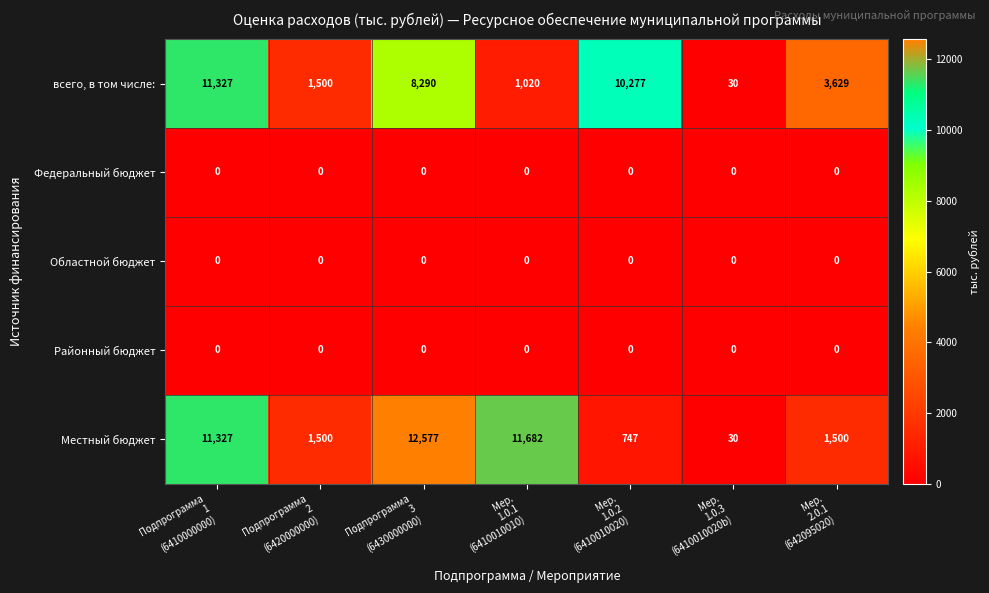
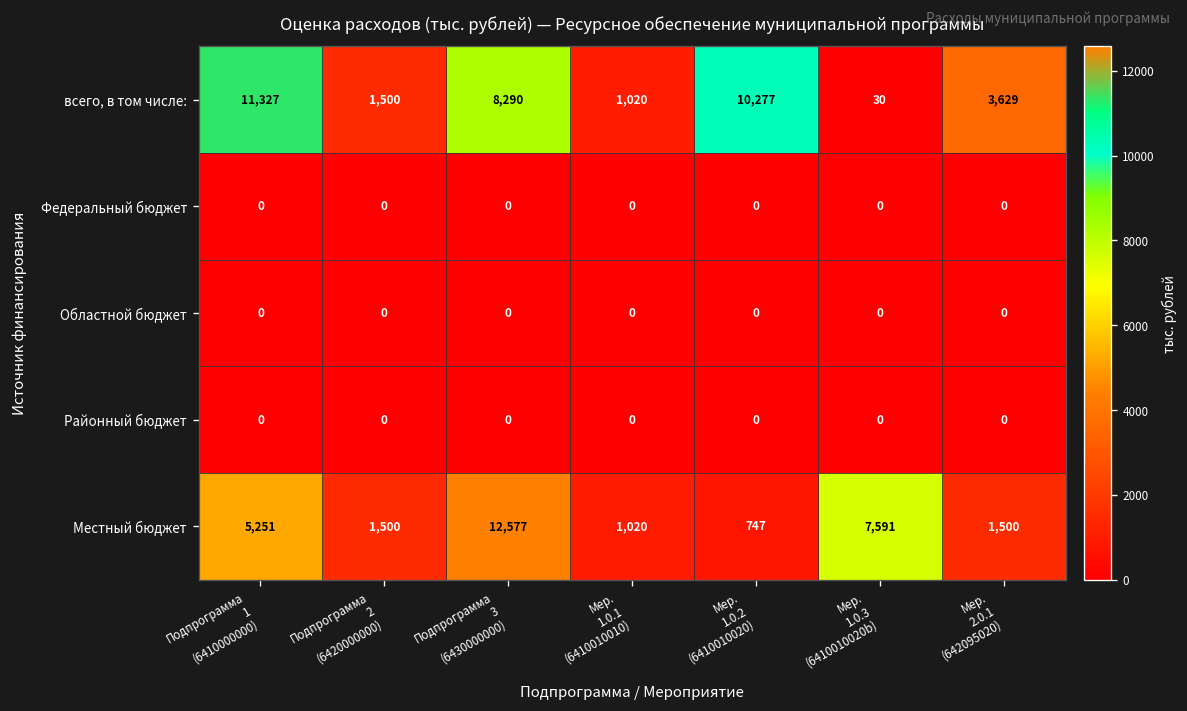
  {
    "всего, в том числе:": {
      "Подпрограмма 1 (6410000000)": "11,327",
      "Подпрограмма 2 (6420000000)": "1,500",
      "Подпрограмма 3 (6430000000)": "8,290",
      "Мер. 1.0.1 (6410010010)": "1,020",
      "Мер. 1.0.2 (6410010020)": "10,277",
      "Мер. 1.0.3 (6410010020b)": "30",
      "Мер. 2.0.1 (642095020)": "3,629"
    },
    "Федеральный бюджет": {
      "Подпрограмма 1 (6410000000)": "0",
      "Подпрограмма 2 (6420000000)": "0",
      "Подпрограмма 3 (6430000000)": "0",
      "Мер. 1.0.1 (6410010010)": "0",
      "Мер. 1.0.2 (6410010020)": "0",
      "Мер. 1.0.3 (6410010020b)": "0",
      "Мер. 2.0.1 (642095020)": "0"
    },
    "Областной бюджет": {
      "Подпрограмма 1 (6410000000)": "0",
      "Подпрограмма 2 (6420000000)": "0",
      "Подпрограмма 3 (6430000000)": "0",
      "Мер. 1.0.1 (6410010010)": "0",
      "Мер. 1.0.2 (6410010020)": "0",
      "Мер. 1.0.3 (6410010020b)": "0",
      "Мер. 2.0.1 (642095020)": "0"
    },
    "Районный бюджет": {
      "Подпрограмма 1 (6410000000)": "0",
      "Подпрограмма 2 (6420000000)": "0",
      "Подпрограмма 3 (6430000000)": "0",
      "Мер. 1.0.1 (6410010010)": "0",
      "Мер. 1.0.2 (6410010020)": "0",
      "Мер. 1.0.3 (6410010020b)": "0",
      "Мер. 2.0.1 (642095020)": "0"
    },
    "Местный бюджет": {
-     "Подпрограмма 1 (6410000000)": "11,327",
+     "Подпрограмма 1 (6410000000)": "5,251",
      "Подпрограмма 2 (6420000000)": "1,500",
      "Подпрограмма 3 (6430000000)": "12,577",
-     "Мер. 1.0.1 (6410010010)": "11,682",
+     "Мер. 1.0.1 (6410010010)": "1,020",
      "Мер. 1.0.2 (6410010020)": "747",
-     "Мер. 1.0.3 (6410010020b)": "30",
+     "Мер. 1.0.3 (6410010020b)": "7,591",
      "Мер. 2.0.1 (642095020)": "1,500"
    }
  }
